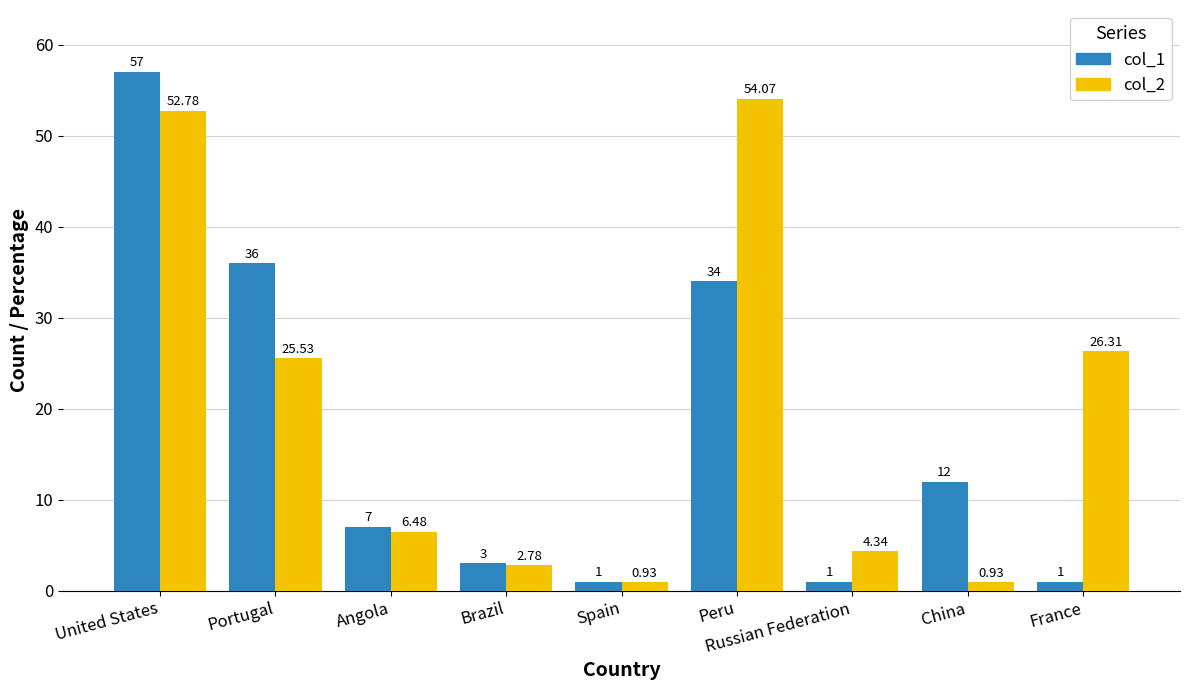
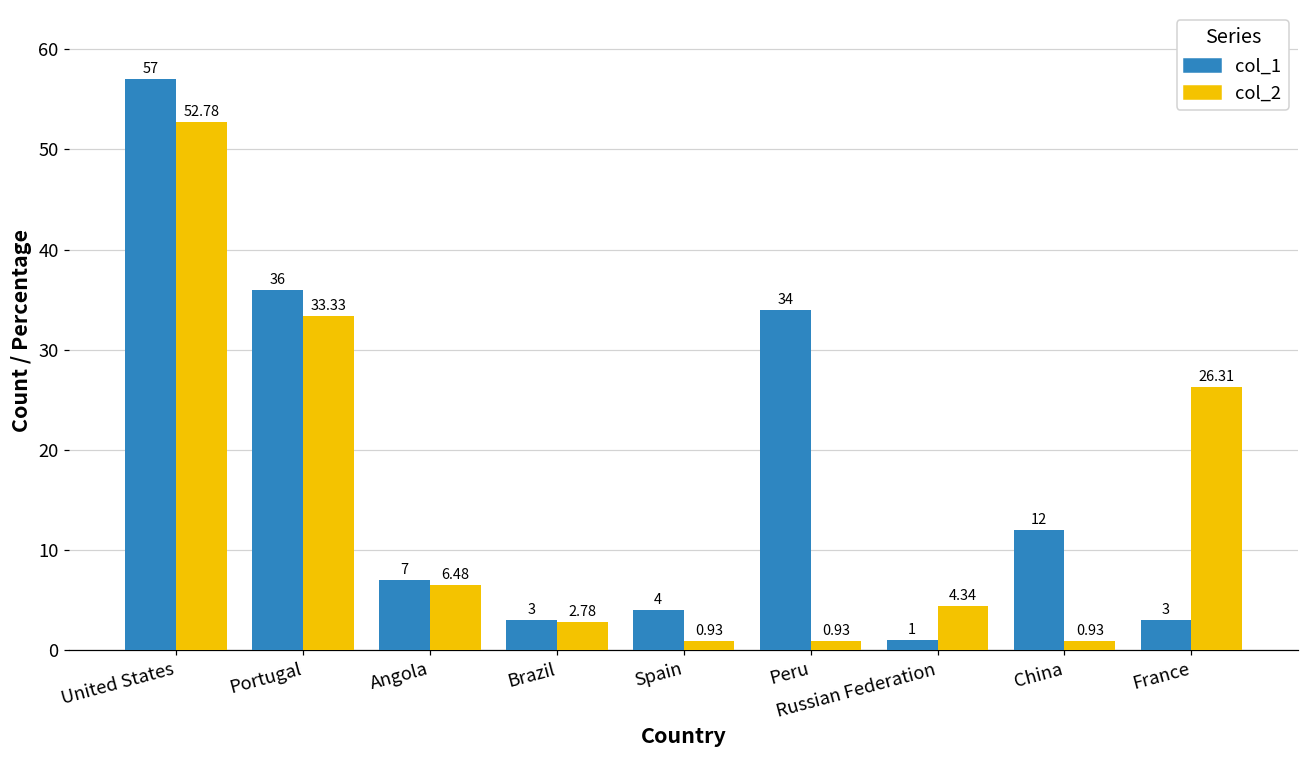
  {
    "col_1": {
      "United States": 57,
      "Portugal": 36,
      "Angola": 7,
      "Brazil": 3,
-     "Spain": 1,
+     "Spain": 4,
      "Peru": 34,
      "Russian Federation": 1,
      "China": 12,
-     "France": 1
+     "France": 3
    },
    "col_2": {
      "United States": 52.78,
-     "Portugal": 25.53,
+     "Portugal": 33.33,
      "Angola": 6.48,
      "Brazil": 2.78,
      "Spain": 0.93,
-     "Peru": 54.07,
+     "Peru": 0.93,
      "Russian Federation": 4.34,
      "China": 0.93,
      "France": 26.31
    }
  }
